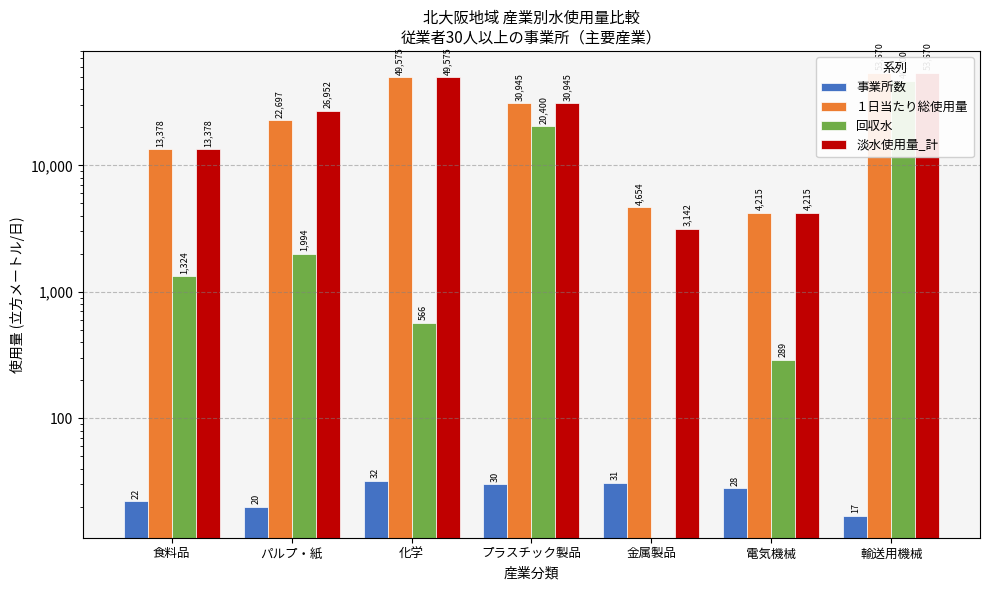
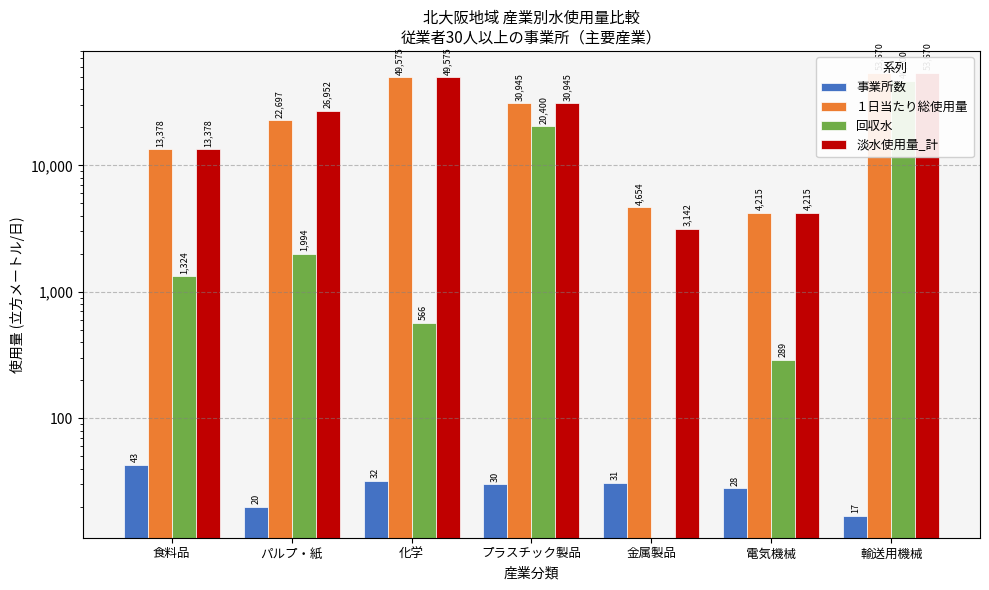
  {
    "事業所数": {
-     "食料品": "22",
+     "食料品": "43",
      "パルプ・紙": "20",
      "化学": "32",
      "プラスチック製品": "30",
      "金属製品": "31",
      "電気機械": "28",
      "輸送用機械": "17"
    },
    "１日当たり総使用量": {
      "食料品": "13,378",
      "パルプ・紙": "22,697",
      "化学": "49,575",
      "プラスチック製品": "30,945",
      "金属製品": "4,654",
      "電気機械": "4,215"
    },
    "回収水": {
      "食料品": "1,324",
      "パルプ・紙": "1,994",
      "化学": "566",
      "プラスチック製品": "20,400",
      "電気機械": "289"
    },
    "淡水使用量_計": {
      "食料品": "13,378",
      "パルプ・紙": "26,952",
      "化学": "49,575",
      "プラスチック製品": "30,945",
      "金属製品": "3,142",
      "電気機械": "4,215"
    }
  }
